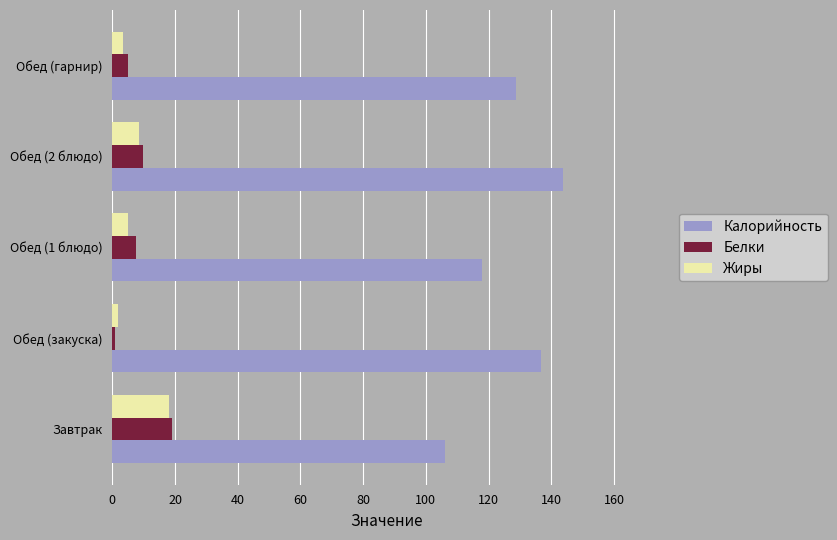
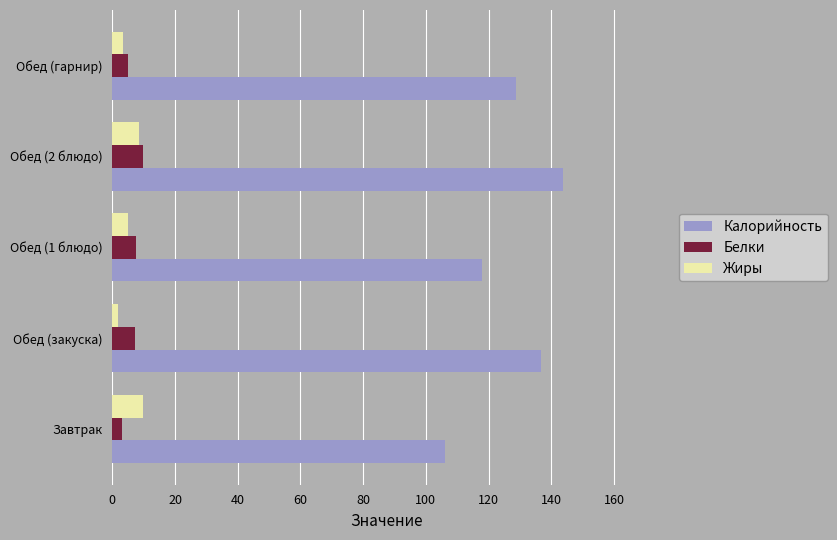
  {
    "Калорийность": {
      "Обед (гарнир)": 129,
      "Обед (2 блюдо)": 144,
      "Обед (1 блюдо)": 118,
      "Обед (закуска)": 137,
      "Завтрак": 106
    },
    "Белки": {
      "Обед (гарнир)": 5,
      "Обед (2 блюдо)": 10,
      "Обед (1 блюдо)": 8,
-     "Обед (закуска)": 1,
-     "Завтрак": 19
+     "Обед (закуска)": 7,
+     "Завтрак": 3
    },
    "Жиры": {
      "Обед (гарнир)": 3,
      "Обед (2 блюдо)": 8,
      "Обед (1 блюдо)": 5,
      "Обед (закуска)": 2,
-     "Завтрак": 18
+     "Завтрак": 10
    }
  }
